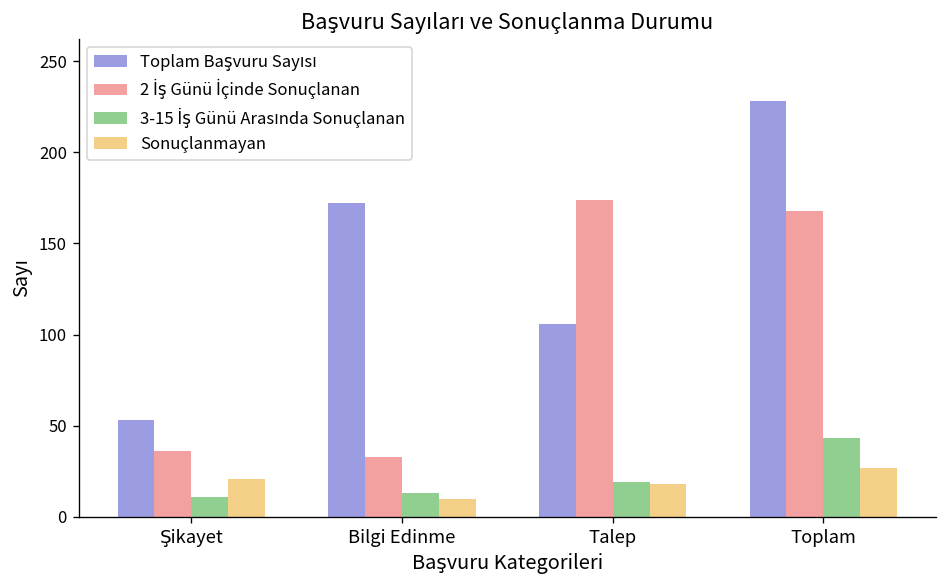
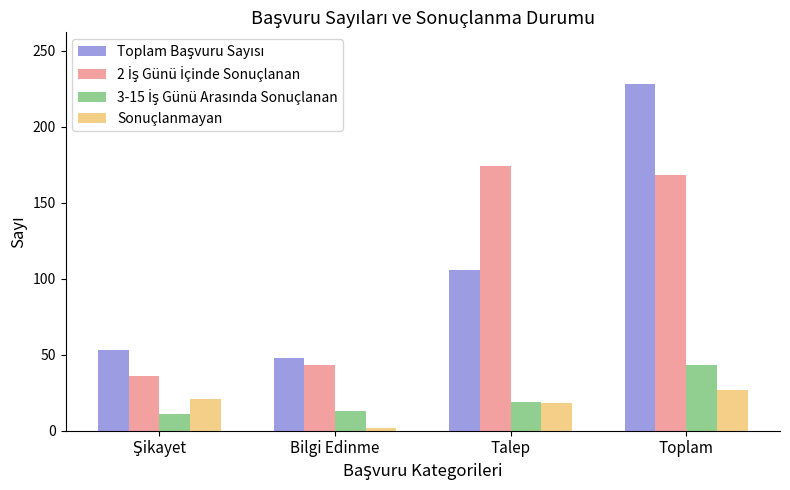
  {
    "Toplam Başvuru Sayısı": {
      "Şikayet": 53,
-     "Bilgi Edinme": 172,
+     "Bilgi Edinme": 48,
      "Talep": 106,
      "Toplam": 228
    },
    "2 İş Günü İçinde Sonuçlanan": {
      "Şikayet": 36,
-     "Bilgi Edinme": 33,
+     "Bilgi Edinme": 43,
      "Talep": 174,
      "Toplam": 168
    },
    "3-15 İş Günü Arasında Sonuçlanan": {
      "Şikayet": 11,
      "Bilgi Edinme": 13,
      "Talep": 19,
      "Toplam": 43
    },
    "Sonuçlanmayan": {
      "Şikayet": 21,
-     "Bilgi Edinme": 10,
+     "Bilgi Edinme": 2,
      "Talep": 18,
      "Toplam": 27
    }
  }
